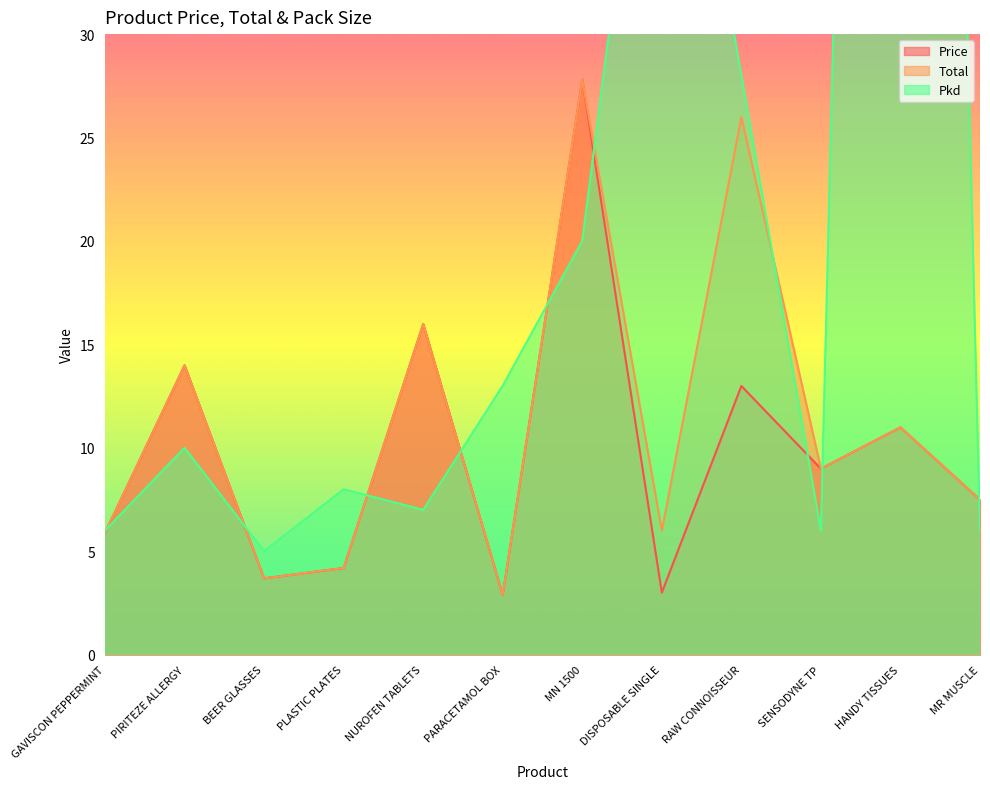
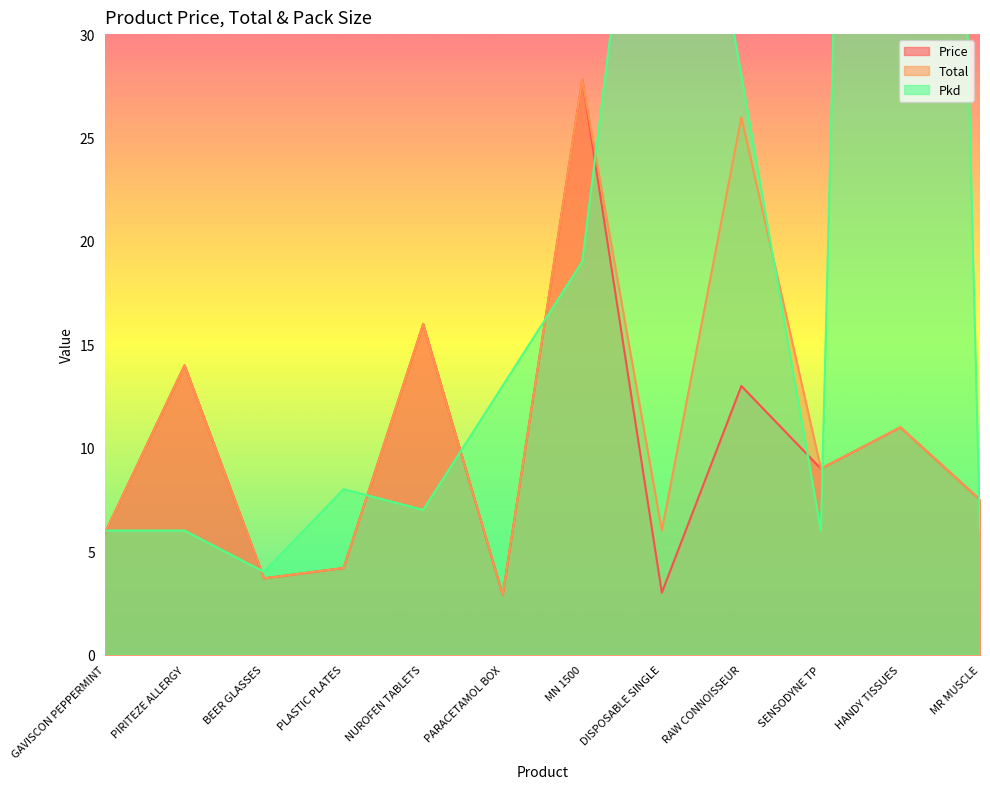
  {
    "Pkd": {
-     "PIRITEZE ALLERGY": 10,
-     "BEER GLASSES": 5,
+     "PIRITEZE ALLERGY": 6,
+     "BEER GLASSES": 4,
      "PLASTIC PLATES": 8,
      "NUROFEN TABLETS": 7,
      "PARACETAMOL BOX": 13,
-     "MN 1500": 20,
+     "MN 1500": 19,
      "RAW CONNOISSEUR": 28,
      "SENSODYNE TP": 6,
      "MR MUSCLE": 6
    }
  }
